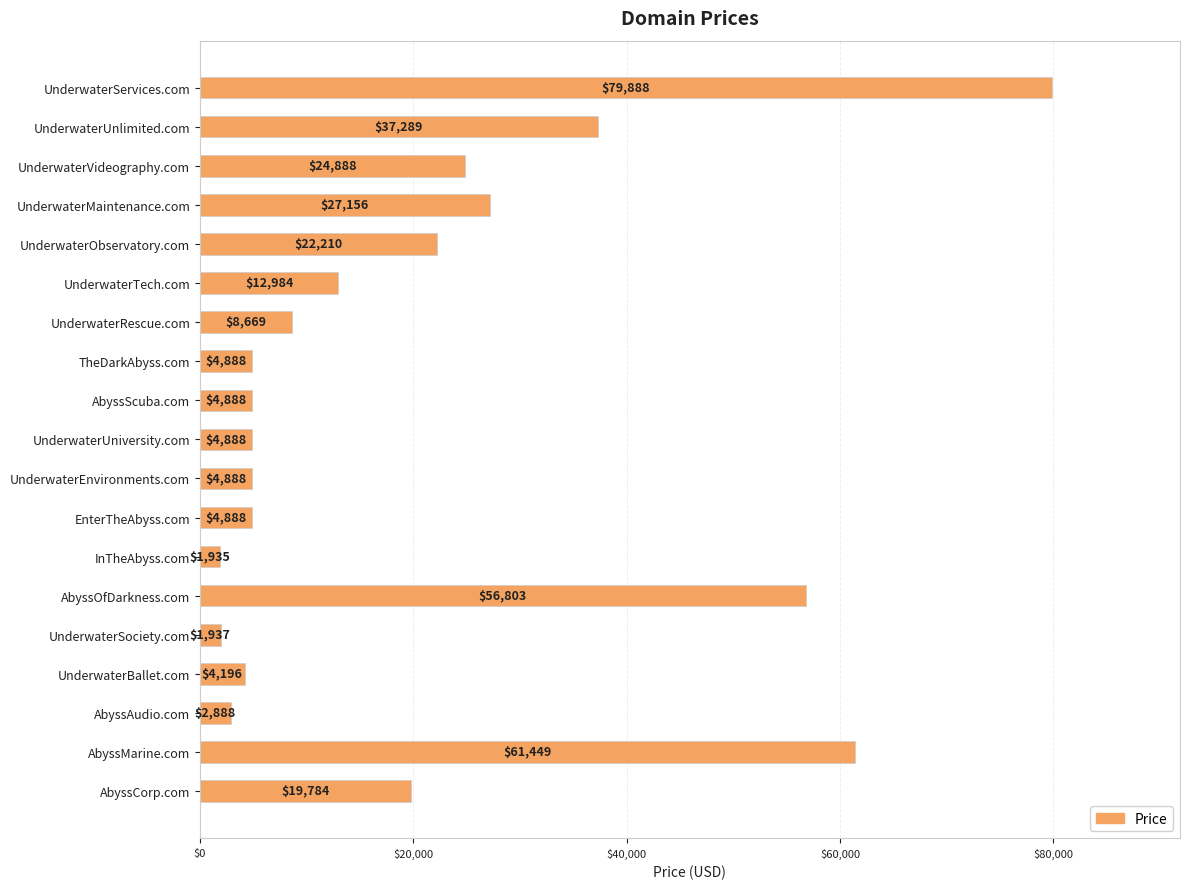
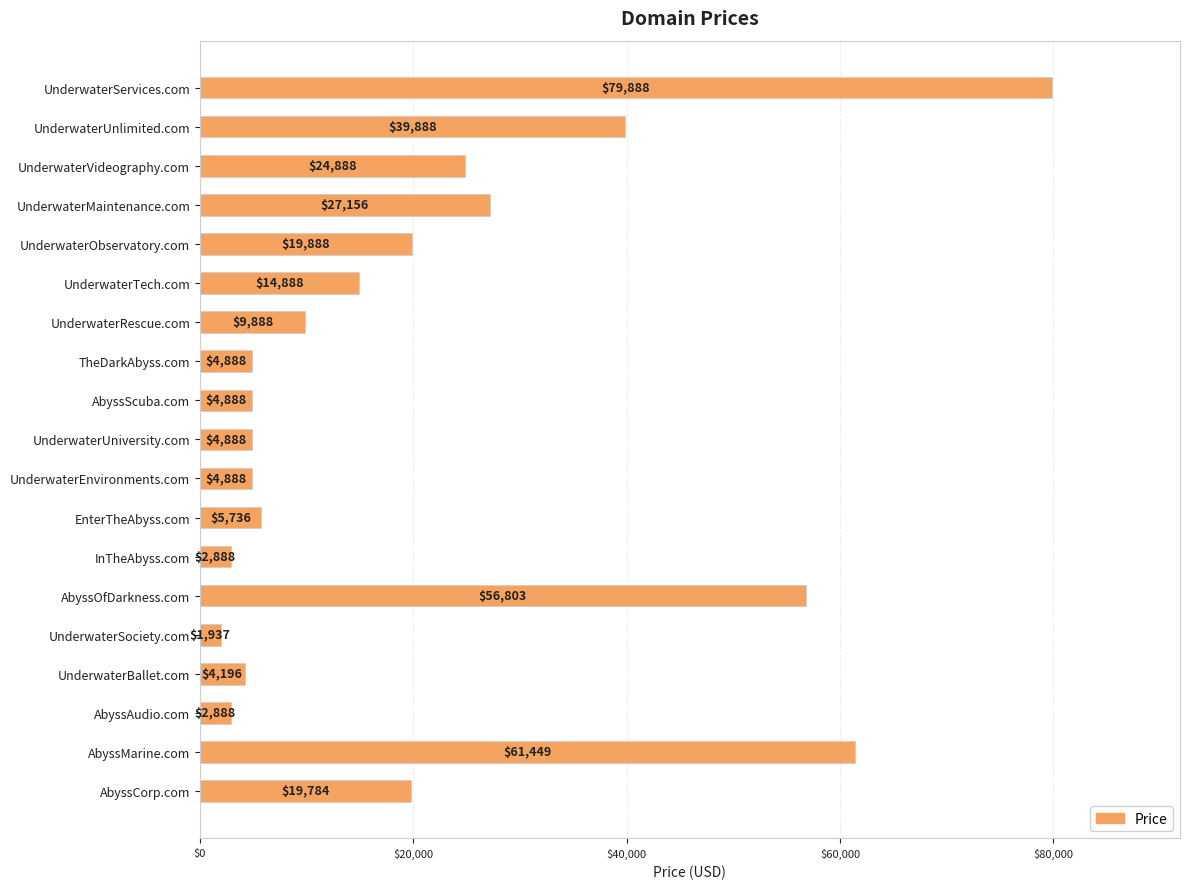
  {
    "UnderwaterServices.com": "$79,888",
-   "UnderwaterUnlimited.com": "$37,289",
+   "UnderwaterUnlimited.com": "$39,888",
    "UnderwaterVideography.com": "$24,888",
    "UnderwaterMaintenance.com": "$27,156",
-   "UnderwaterObservatory.com": "$22,210",
-   "UnderwaterTech.com": "$12,984",
-   "UnderwaterRescue.com": "$8,669",
+   "UnderwaterObservatory.com": "$19,888",
+   "UnderwaterTech.com": "$14,888",
+   "UnderwaterRescue.com": "$9,888",
    "TheDarkAbyss.com": "$4,888",
    "AbyssScuba.com": "$4,888",
    "UnderwaterUniversity.com": "$4,888",
    "UnderwaterEnvironments.com": "$4,888",
-   "EnterTheAbyss.com": "$4,888",
-   "InTheAbyss.com": "$1,935",
+   "EnterTheAbyss.com": "$5,736",
+   "InTheAbyss.com": "$2,888",
    "AbyssOfDarkness.com": "$56,803",
    "UnderwaterSociety.com": "$1,937",
    "UnderwaterBallet.com": "$4,196",
    "AbyssAudio.com": "$2,888",
    "AbyssMarine.com": "$61,449",
    "AbyssCorp.com": "$19,784"
  }
